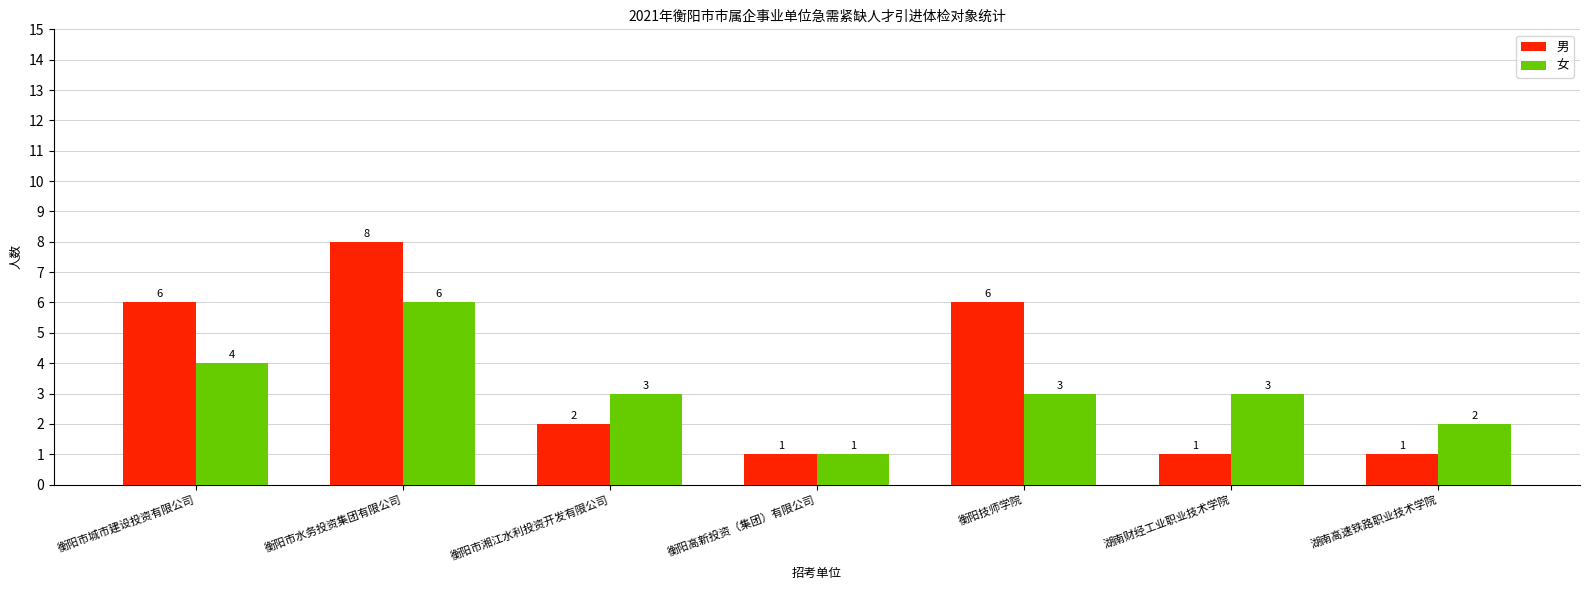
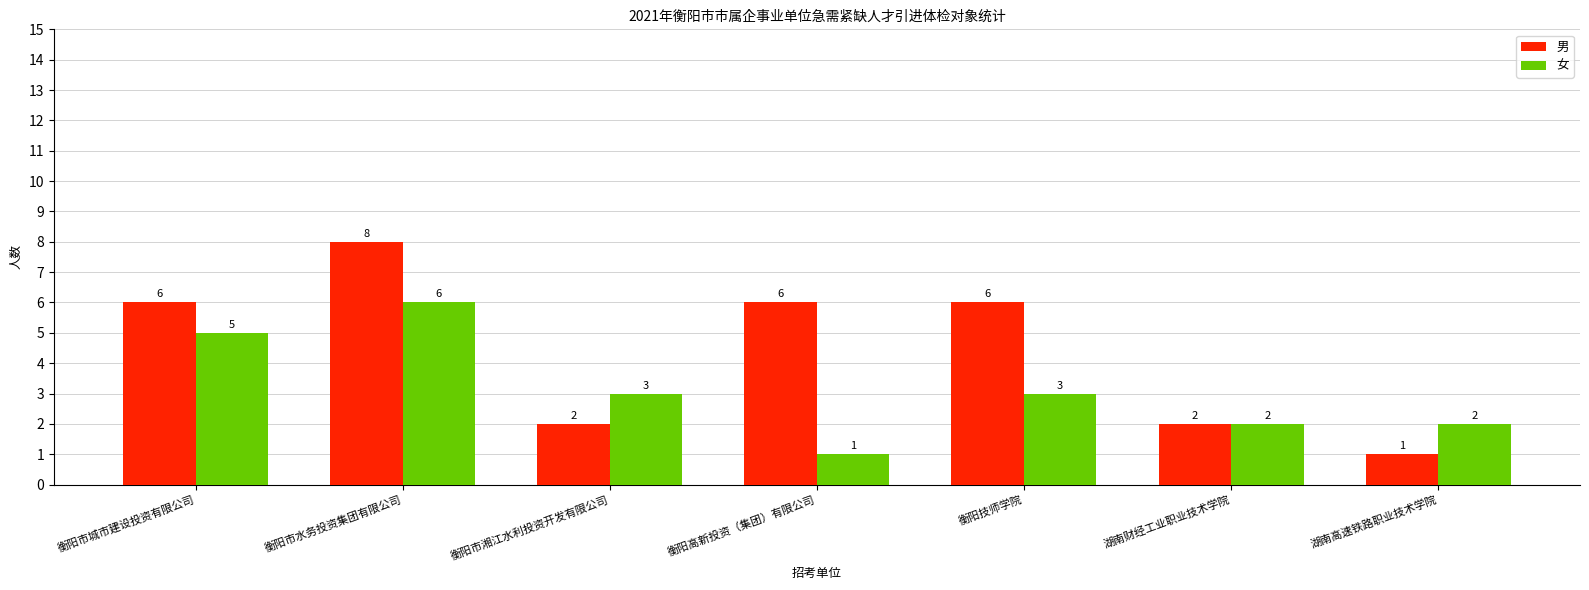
  {
    "男": {
      "衡阳市城市建设投资有限公司": 6,
      "衡阳市水务投资集团有限公司": 8,
      "衡阳市湘江水利投资开发有限公司": 2,
-     "衡阳高新投资（集团）有限公司": 1,
+     "衡阳高新投资（集团）有限公司": 6,
      "衡阳技师学院": 6,
-     "湖南财经工业职业技术学院": 1,
+     "湖南财经工业职业技术学院": 2,
      "湖南高速铁路职业技术学院": 1
    },
    "女": {
-     "衡阳市城市建设投资有限公司": 4,
+     "衡阳市城市建设投资有限公司": 5,
      "衡阳市水务投资集团有限公司": 6,
      "衡阳市湘江水利投资开发有限公司": 3,
      "衡阳高新投资（集团）有限公司": 1,
      "衡阳技师学院": 3,
-     "湖南财经工业职业技术学院": 3,
+     "湖南财经工业职业技术学院": 2,
      "湖南高速铁路职业技术学院": 2
    }
  }
